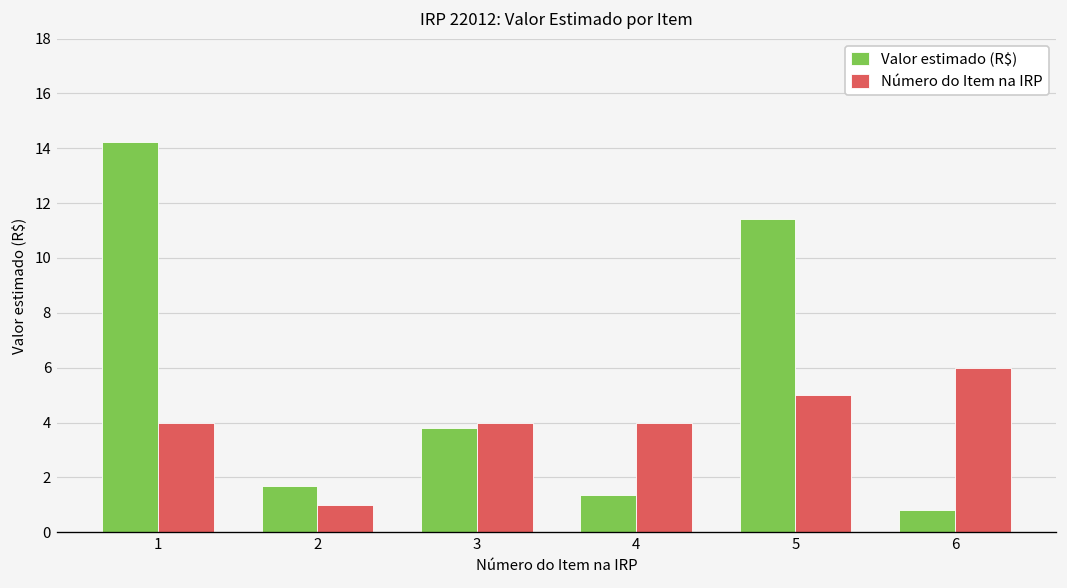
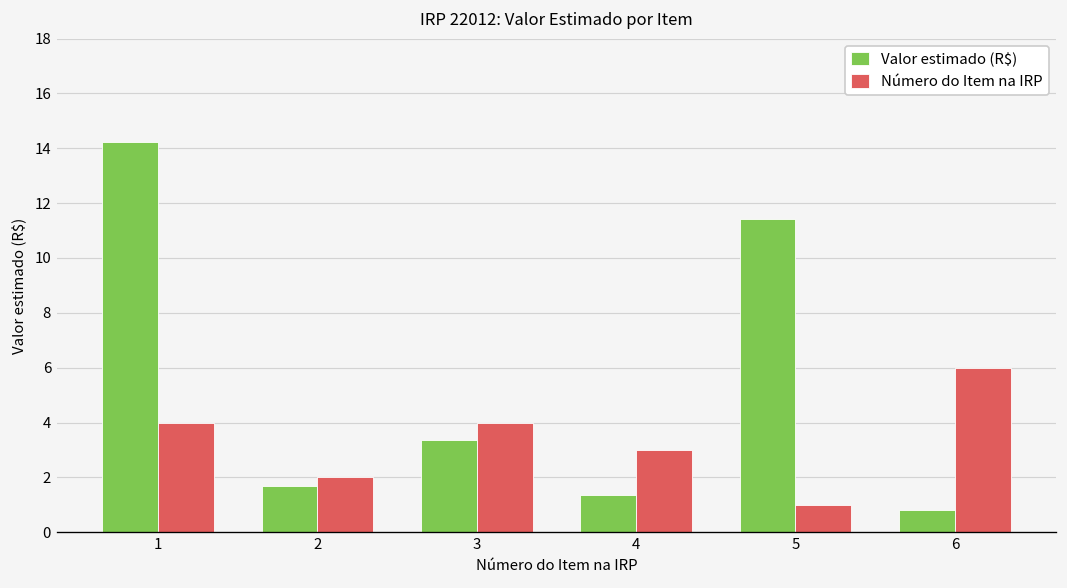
  {
    "Valor estimado (R$)": {
      "1": 14.2,
      "2": 1.7,
-     "3": 3.8,
+     "3": 3.4,
      "4": 1.4,
      "5": 11.4,
      "6": 0.8
    },
    "Número do Item na IRP": {
      "1": 4,
-     "2": 1,
+     "2": 2,
      "3": 4,
-     "4": 4,
-     "5": 5,
+     "4": 3,
+     "5": 1,
      "6": 6
    }
  }
